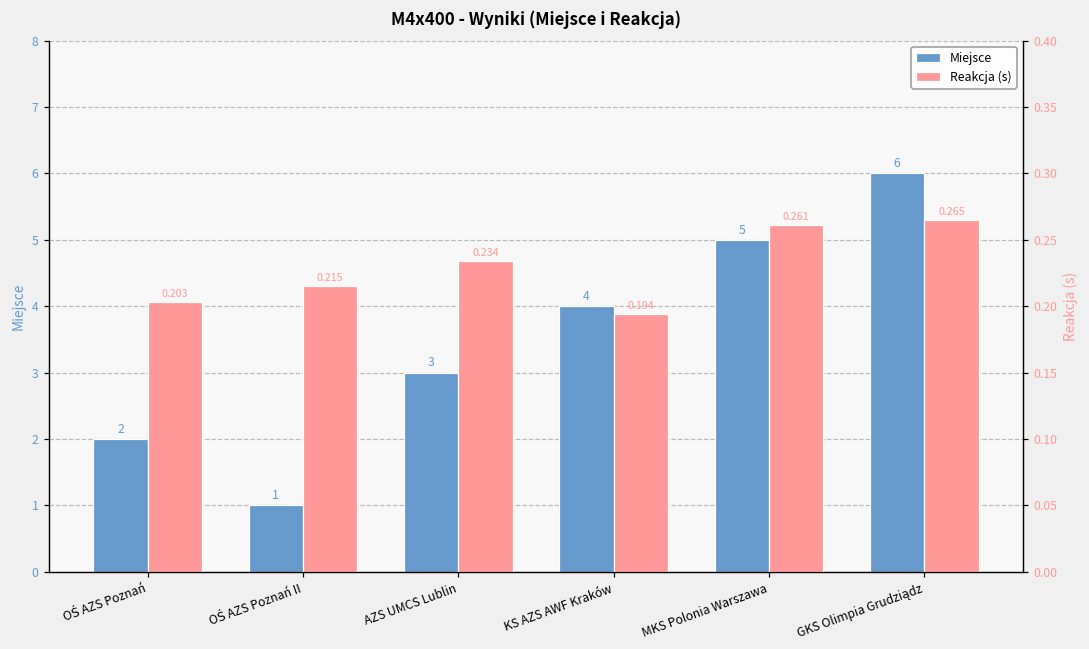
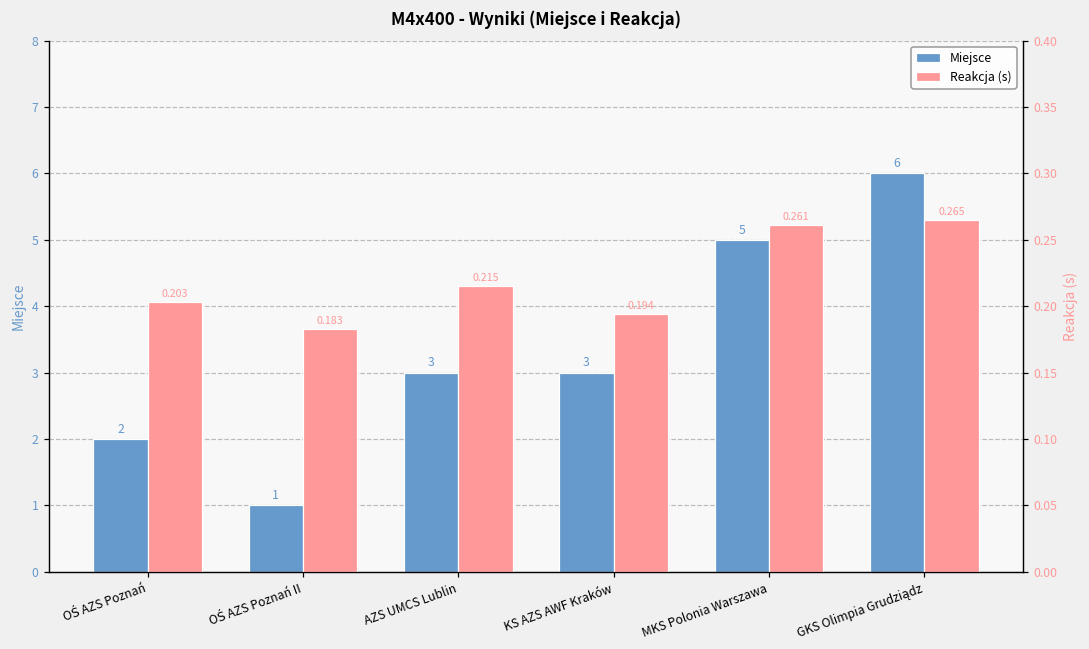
  {
    "Miejsce": {
      "OŚ AZS Poznań": 2,
      "OŚ AZS Poznań II": 1,
      "AZS UMCS Lublin": 3,
-     "KS AZS AWF Kraków": 4,
+     "KS AZS AWF Kraków": 3,
      "MKS Polonia Warszawa": 5,
      "GKS Olimpia Grudziądz": 6
    },
    "Reakcja (s)": {
      "OŚ AZS Poznań": 0.203,
-     "OŚ AZS Poznań II": 0.215,
-     "AZS UMCS Lublin": 0.234,
+     "OŚ AZS Poznań II": 0.183,
+     "AZS UMCS Lublin": 0.215,
      "KS AZS AWF Kraków": 0.194,
      "MKS Polonia Warszawa": 0.261,
      "GKS Olimpia Grudziądz": 0.265
    }
  }
